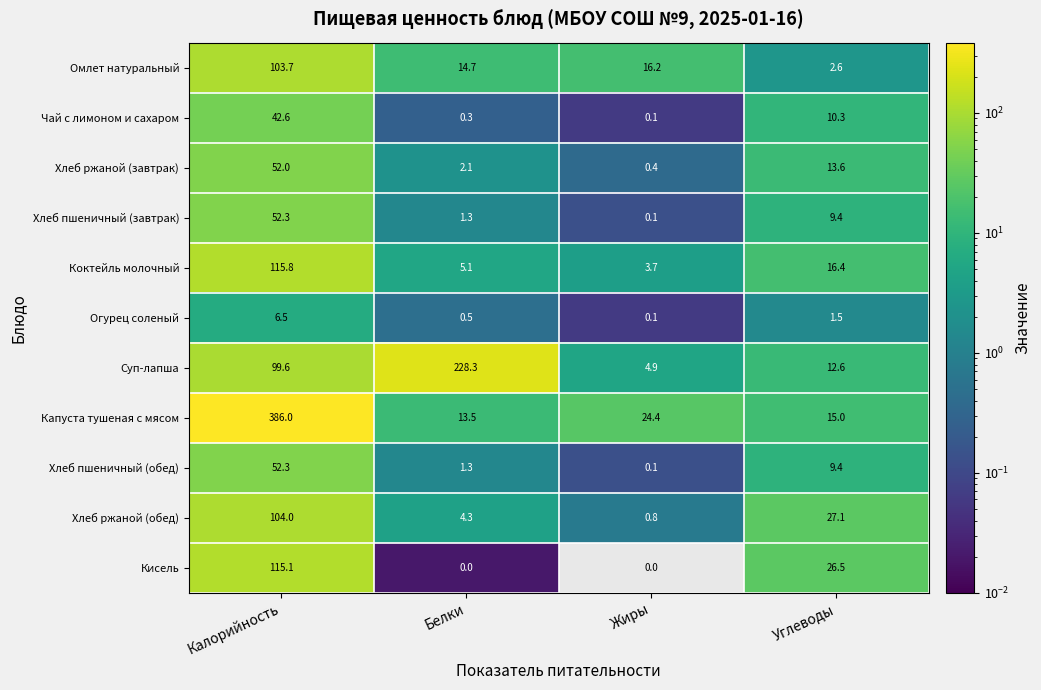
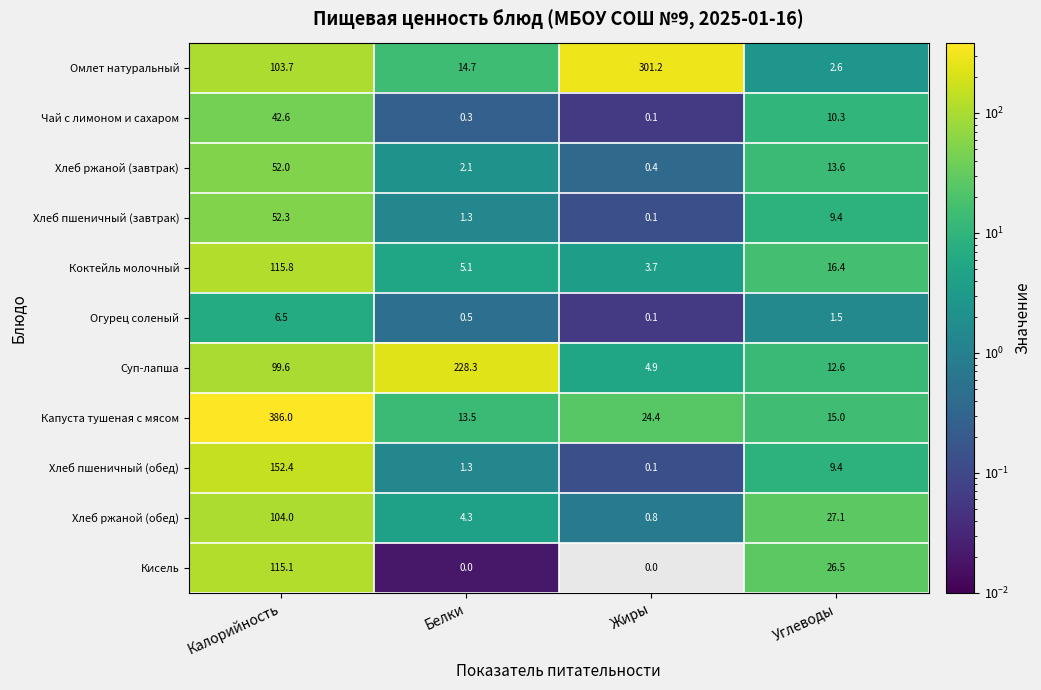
  {
    "Омлет натуральный": {
      "Калорийность": 103.7,
      "Белки": 14.7,
-     "Жиры": 16.2,
+     "Жиры": 301.2,
      "Углеводы": 2.6
    },
    "Чай с лимоном и сахаром": {
      "Калорийность": 42.6,
      "Белки": 0.3,
      "Жиры": 0.1,
      "Углеводы": 10.3
    },
    "Хлеб ржаной (завтрак)": {
      "Калорийность": 52.0,
      "Белки": 2.1,
      "Жиры": 0.4,
      "Углеводы": 13.6
    },
    "Хлеб пшеничный (завтрак)": {
      "Калорийность": 52.3,
      "Белки": 1.3,
      "Жиры": 0.1,
      "Углеводы": 9.4
    },
    "Коктейль молочный": {
      "Калорийность": 115.8,
      "Белки": 5.1,
      "Жиры": 3.7,
      "Углеводы": 16.4
    },
    "Огурец соленый": {
      "Калорийность": 6.5,
      "Белки": 0.5,
      "Жиры": 0.1,
      "Углеводы": 1.5
    },
    "Суп-лапша": {
      "Калорийность": 99.6,
      "Белки": 228.3,
      "Жиры": 4.9,
      "Углеводы": 12.6
    },
    "Капуста тушеная с мясом": {
      "Калорийность": 386.0,
      "Белки": 13.5,
      "Жиры": 24.4,
      "Углеводы": 15.0
    },
    "Хлеб пшеничный (обед)": {
-     "Калорийность": 52.3,
+     "Калорийность": 152.4,
      "Белки": 1.3,
      "Жиры": 0.1,
      "Углеводы": 9.4
    },
    "Хлеб ржаной (обед)": {
      "Калорийность": 104.0,
      "Белки": 4.3,
      "Жиры": 0.8,
      "Углеводы": 27.1
    },
    "Кисель": {
      "Калорийность": 115.1,
      "Белки": 0.0,
      "Жиры": 0.0,
      "Углеводы": 26.5
    }
  }
